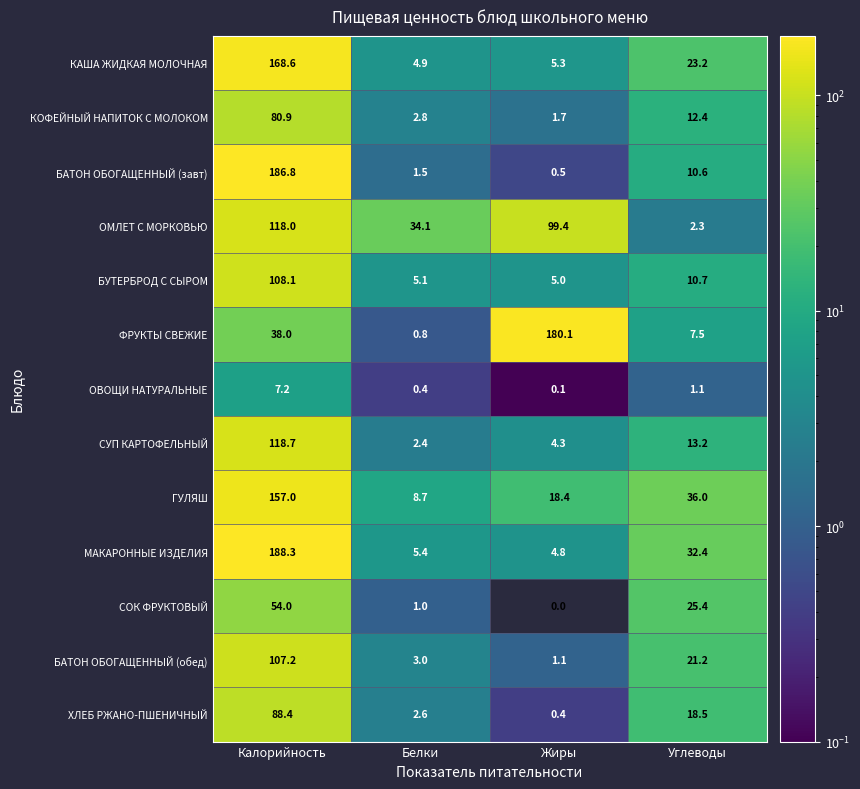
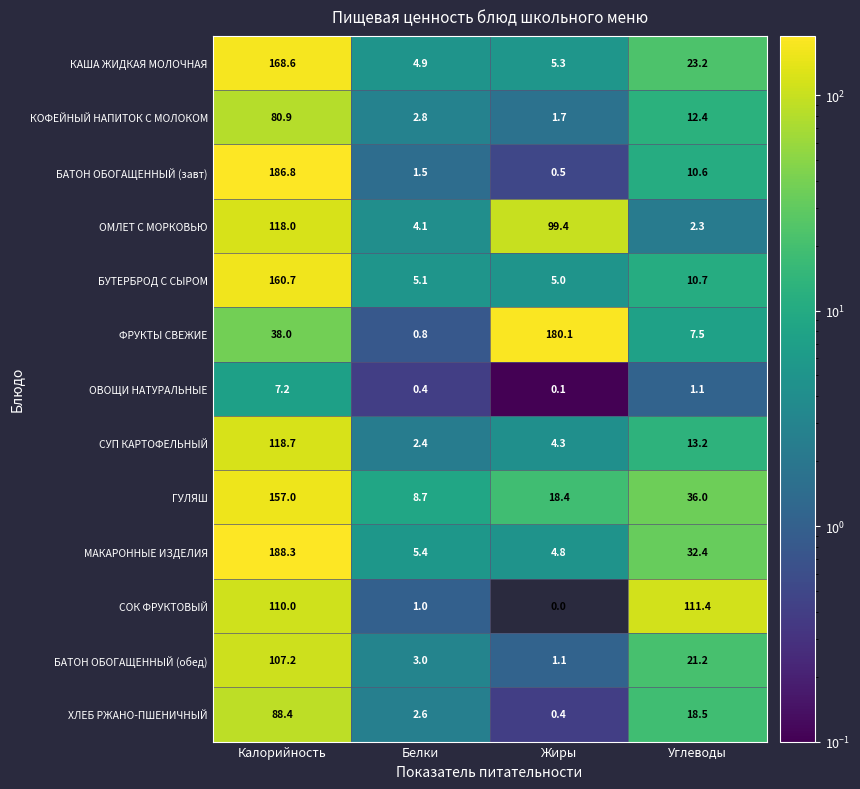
  {
    "КАША ЖИДКАЯ МОЛОЧНАЯ": {
      "Калорийность": 168.6,
      "Белки": 4.9,
      "Жиры": 5.3,
      "Углеводы": 23.2
    },
    "КОФЕЙНЫЙ НАПИТОК С МОЛОКОМ": {
      "Калорийность": 80.9,
      "Белки": 2.8,
      "Жиры": 1.7,
      "Углеводы": 12.4
    },
    "БАТОН ОБОГАЩЕННЫЙ (завт)": {
      "Калорийность": 186.8,
      "Белки": 1.5,
      "Жиры": 0.5,
      "Углеводы": 10.6
    },
    "ОМЛЕТ С МОРКОВЬЮ": {
      "Калорийность": 118.0,
-     "Белки": 34.1,
+     "Белки": 4.1,
      "Жиры": 99.4,
      "Углеводы": 2.3
    },
    "БУТЕРБРОД С СЫРОМ": {
-     "Калорийность": 108.1,
+     "Калорийность": 160.7,
      "Белки": 5.1,
      "Жиры": 5.0,
      "Углеводы": 10.7
    },
    "ФРУКТЫ СВЕЖИЕ": {
      "Калорийность": 38.0,
      "Белки": 0.8,
      "Жиры": 180.1,
      "Углеводы": 7.5
    },
    "ОВОЩИ НАТУРАЛЬНЫЕ": {
      "Калорийность": 7.2,
      "Белки": 0.4,
      "Жиры": 0.1,
      "Углеводы": 1.1
    },
    "СУП КАРТОФЕЛЬНЫЙ": {
      "Калорийность": 118.7,
      "Белки": 2.4,
      "Жиры": 4.3,
      "Углеводы": 13.2
    },
    "ГУЛЯШ": {
      "Калорийность": 157.0,
      "Белки": 8.7,
      "Жиры": 18.4,
      "Углеводы": 36.0
    },
    "МАКАРОННЫЕ ИЗДЕЛИЯ": {
      "Калорийность": 188.3,
      "Белки": 5.4,
      "Жиры": 4.8,
      "Углеводы": 32.4
    },
    "СОК ФРУКТОВЫЙ": {
-     "Калорийность": 54.0,
+     "Калорийность": 110.0,
      "Белки": 1.0,
      "Жиры": 0.0,
-     "Углеводы": 25.4
+     "Углеводы": 111.4
    },
    "БАТОН ОБОГАЩЕННЫЙ (обед)": {
      "Калорийность": 107.2,
      "Белки": 3.0,
      "Жиры": 1.1,
      "Углеводы": 21.2
    },
    "ХЛЕБ РЖАНО-ПШЕНИЧНЫЙ": {
      "Калорийность": 88.4,
      "Белки": 2.6,
      "Жиры": 0.4,
      "Углеводы": 18.5
    }
  }
